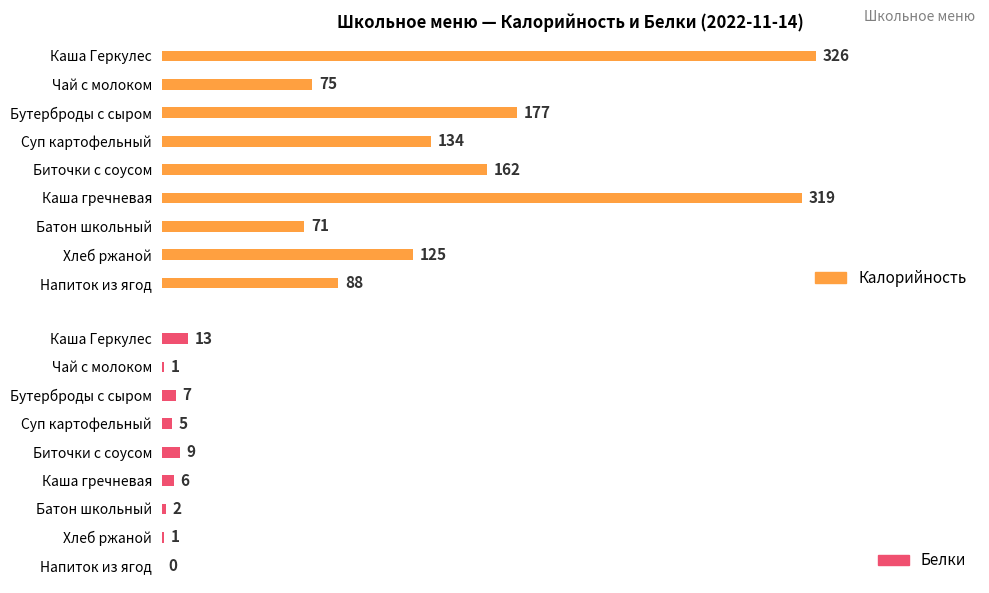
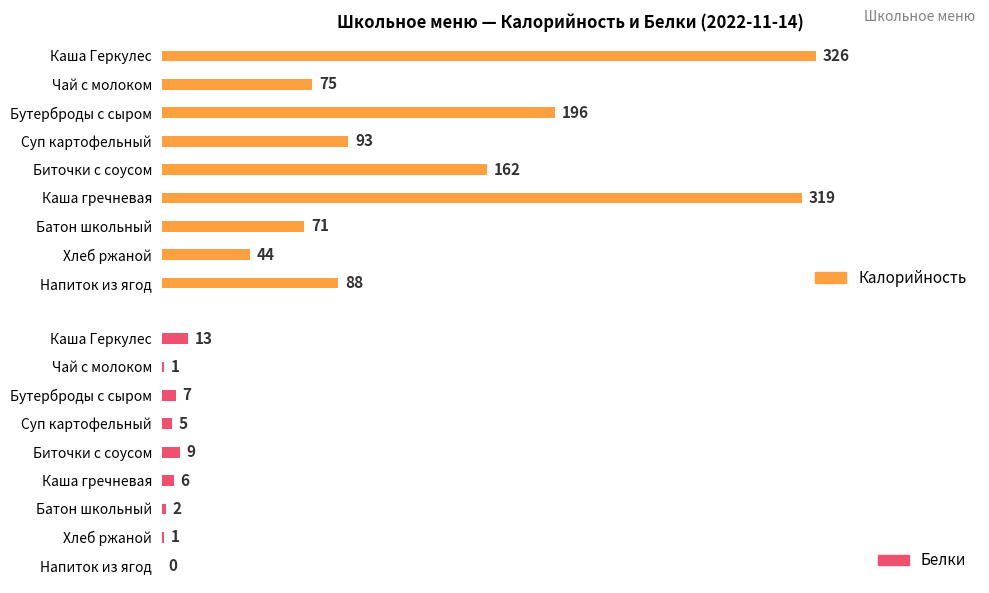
  {
    "Школьное меню — Калорийность и Белки (2022-11-14)": {
      "Каша Геркулес": 326,
      "Чай с молоком": 75,
-     "Бутерброды с сыром": 177,
-     "Суп картофельный": 134,
+     "Бутерброды с сыром": 196,
+     "Суп картофельный": 93,
      "Биточки с соусом": 162,
      "Каша гречневая": 319,
      "Батон школьный": 71,
-     "Хлеб ржаной": 125,
+     "Хлеб ржаной": 44,
      "Напиток из ягод": 88
    }
  }
